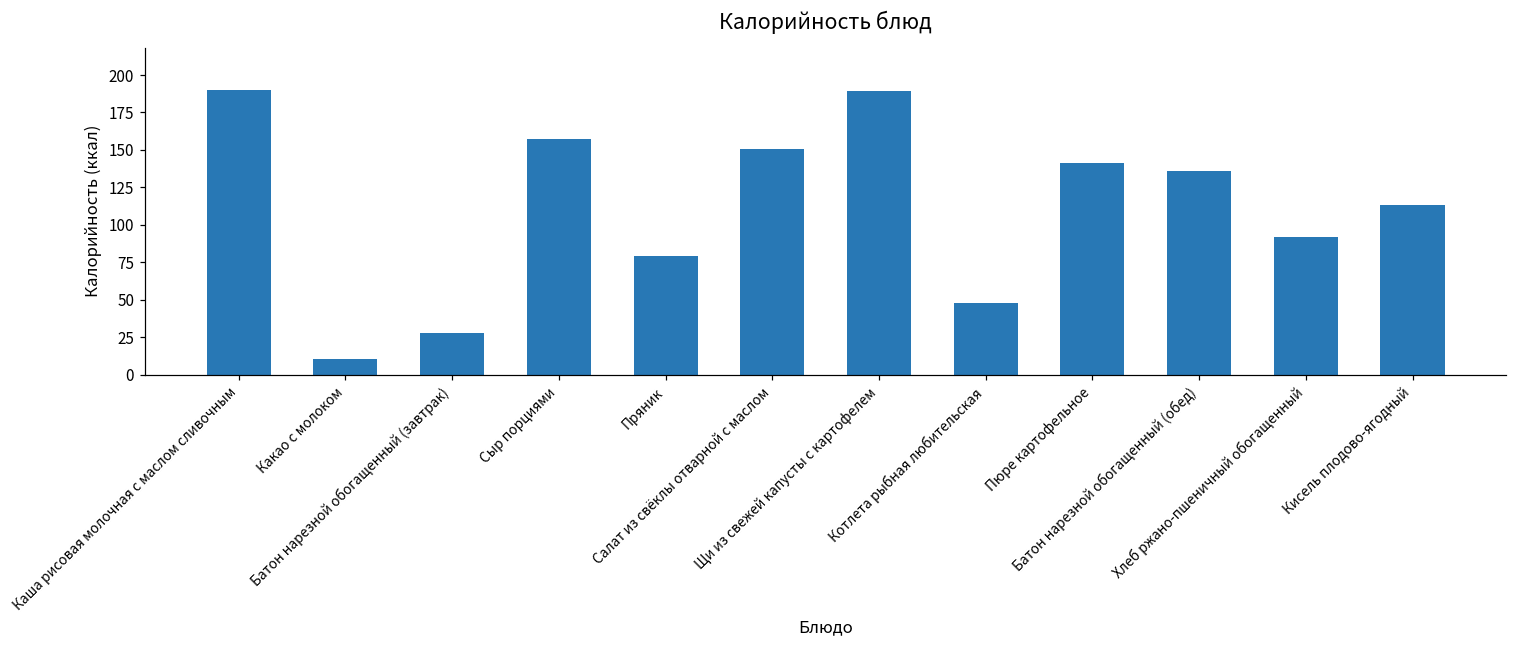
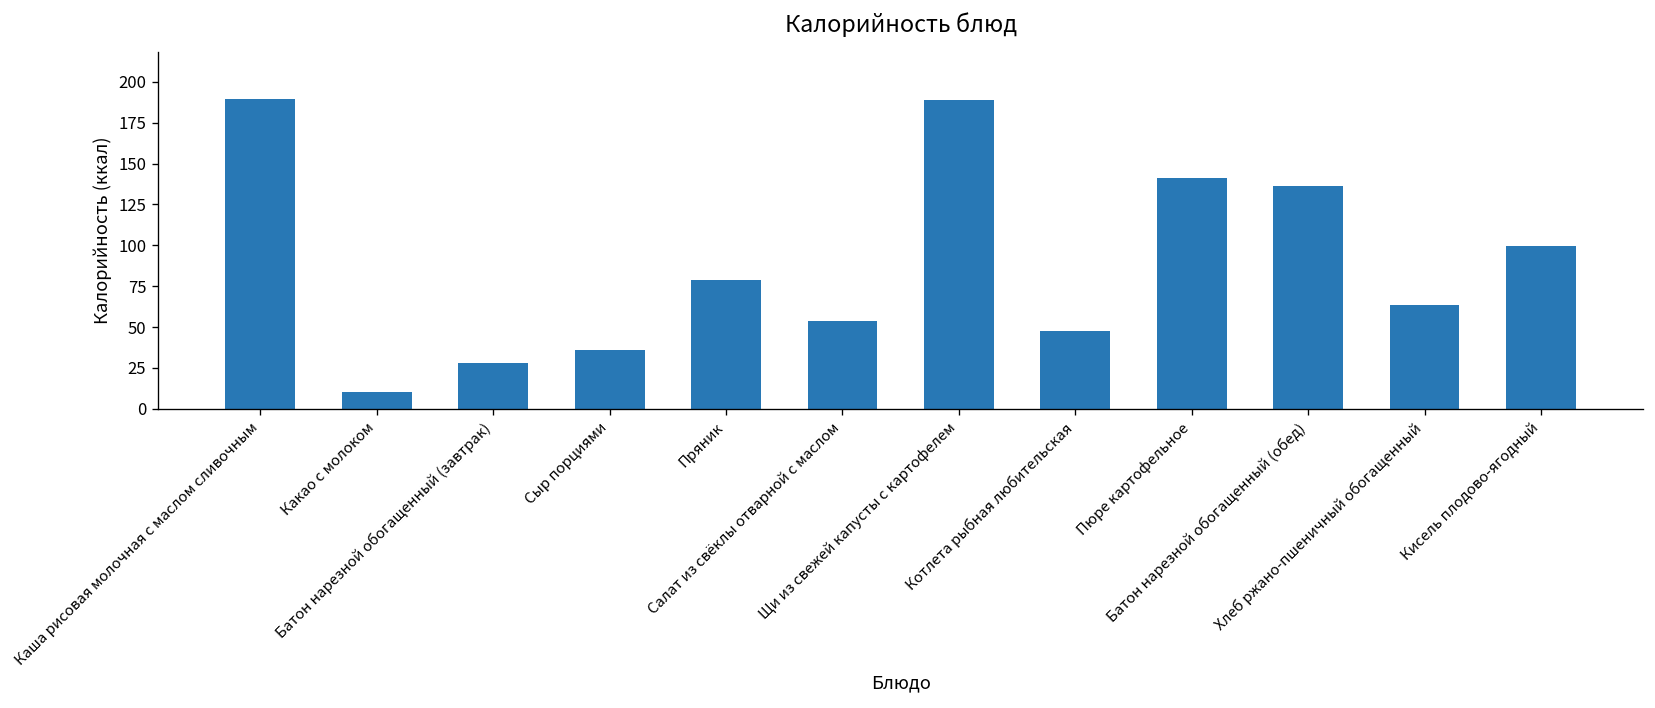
  {
    "Каша рисовая молочная с маслом сливочным": 190,
    "Какао с молоком": 10,
    "Батон нарезной обогащенный (завтрак)": 28,
-   "Сыр порциями": 158,
+   "Сыр порциями": 36,
    "Пряник": 79,
-   "Салат из свёклы отварной с маслом": 151,
+   "Салат из свёклы отварной с маслом": 54,
    "Щи из свежей капусты с картофелем": 189,
    "Котлета рыбная любительская": 48,
    "Пюре картофельное": 141,
    "Батон нарезной обогащенный (обед)": 136,
-   "Хлеб ржано-пшеничный обогащенный": 92,
-   "Кисель плодово-ягодный": 113
+   "Хлеб ржано-пшеничный обогащенный": 64,
+   "Кисель плодово-ягодный": 100
  }
